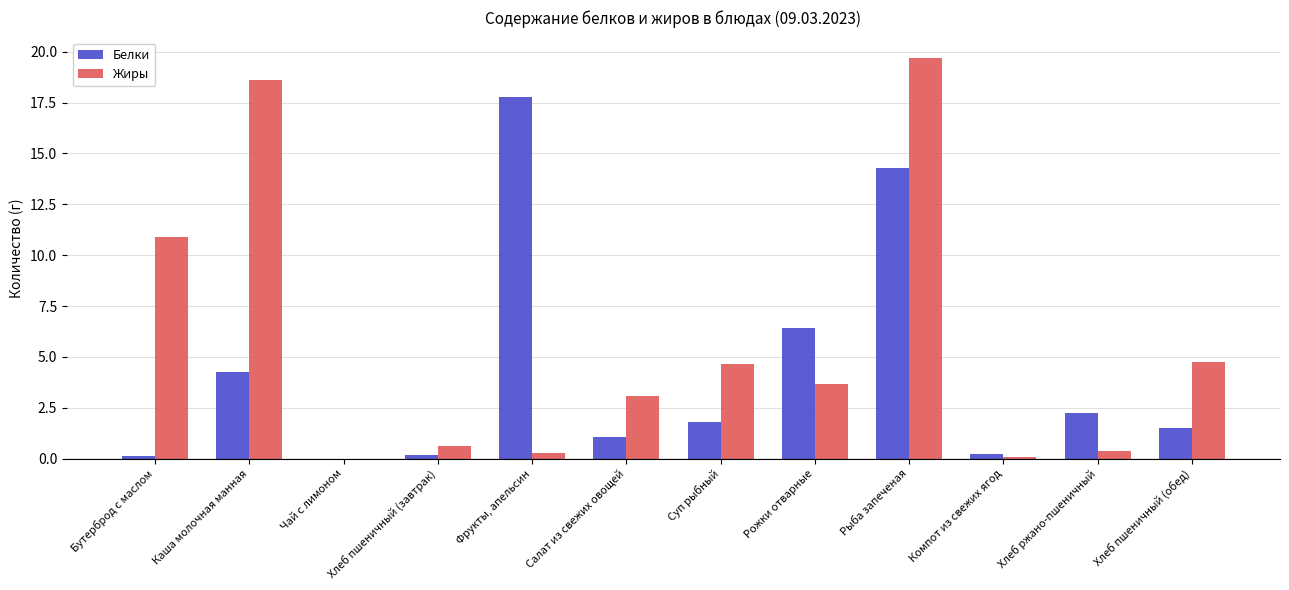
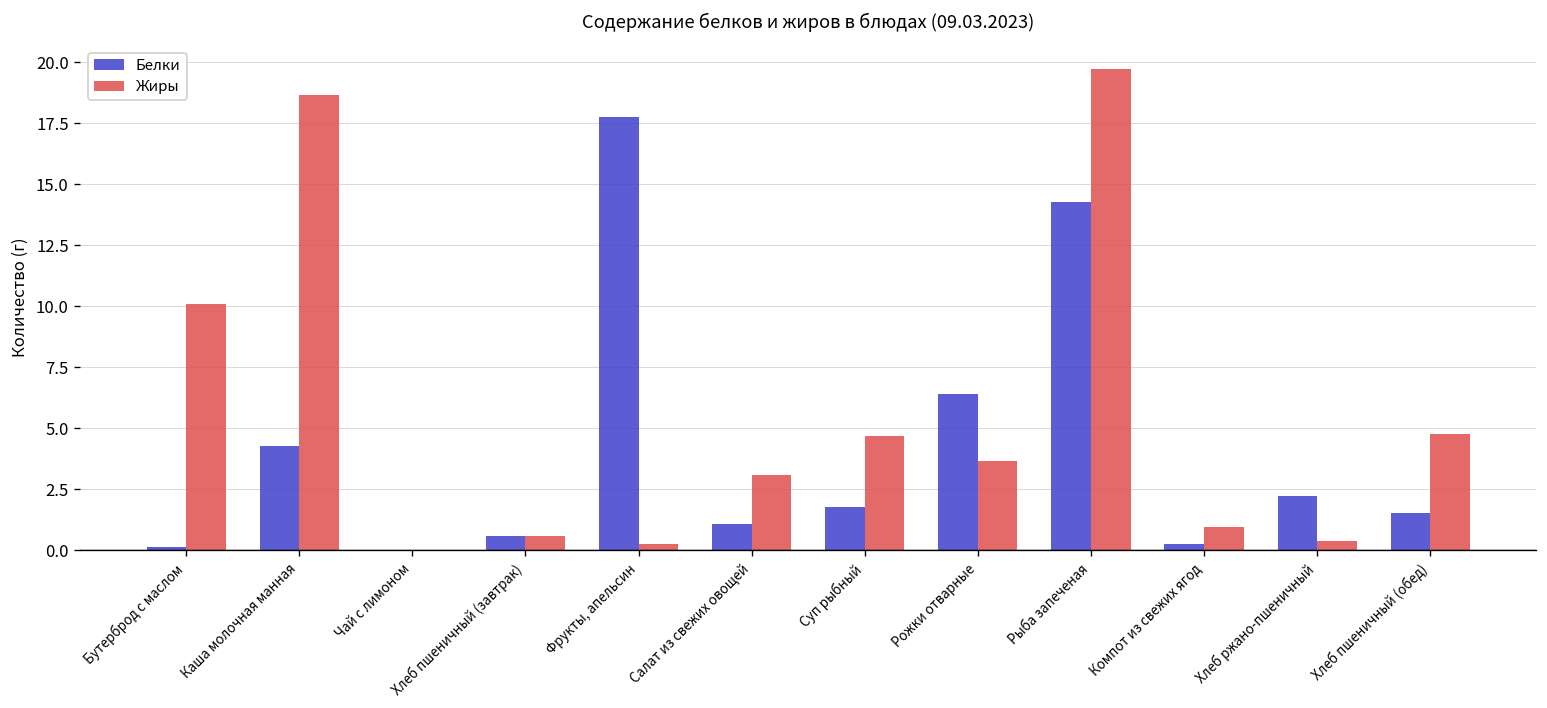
  {
    "Белки": {
      "Каша молочная манная": 4.3,
      "Чай с лимоном": 0.0,
-     "Хлеб пшеничный (завтрак)": 0.2,
+     "Хлеб пшеничный (завтрак)": 0.6,
      "Фрукты, апельсин": 17.8,
      "Салат из свежих овощей": 1.1,
      "Суп рыбный": 1.8,
      "Рожки отварные": 6.4,
      "Рыба запеченая": 14.3,
      "Компот из свежих ягод": 0.2,
      "Хлеб ржано-пшеничный": 2.2,
      "Хлеб пшеничный (обед)": 1.5
    },
    "Жиры": {
-     "Бутерброд с маслом": 10.9,
+     "Бутерброд с маслом": 10.1,
      "Каша молочная манная": 18.6,
      "Чай с лимоном": 0.0,
      "Хлеб пшеничный (завтрак)": 0.6,
      "Фрукты, апельсин": 0.3,
      "Салат из свежих овощей": 3.1,
      "Суп рыбный": 4.7,
      "Рожки отварные": 3.7,
      "Рыба запеченая": 19.7,
-     "Компот из свежих ягод": 0.1,
+     "Компот из свежих ягод": 0.9,
      "Хлеб ржано-пшеничный": 0.4,
      "Хлеб пшеничный (обед)": 4.8
    }
  }
